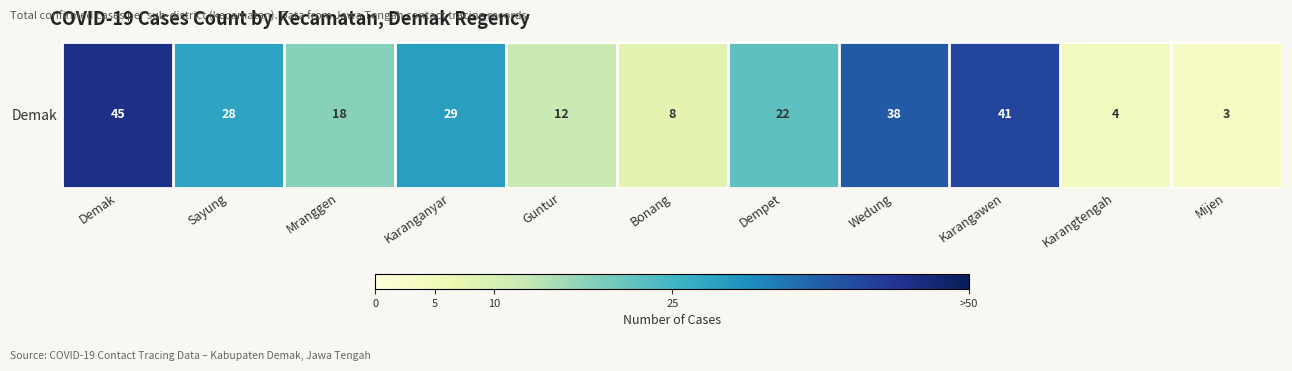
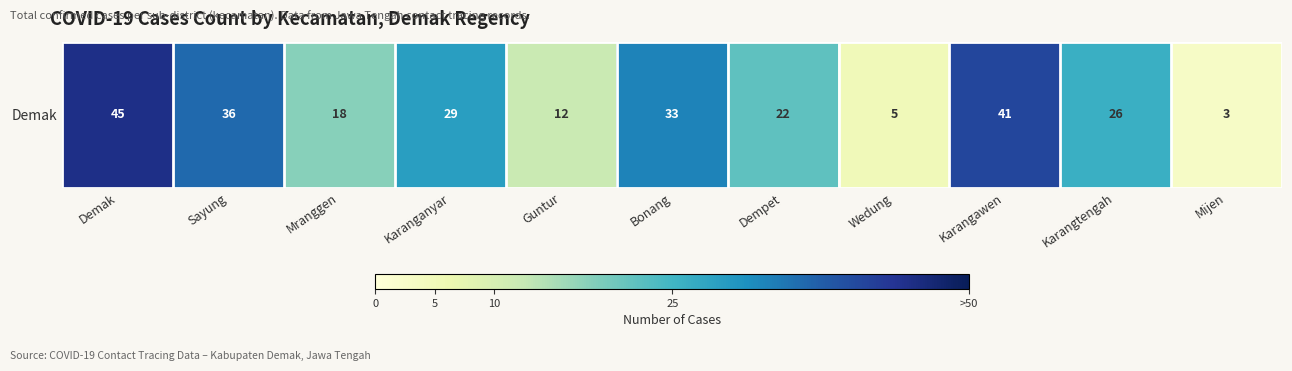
  {
    "Demak": {
      "Demak": 45,
-     "Sayung": 28,
+     "Sayung": 36,
      "Mranggen": 18,
      "Karanganyar": 29,
      "Guntur": 12,
-     "Bonang": 8,
+     "Bonang": 33,
      "Dempet": 22,
-     "Wedung": 38,
+     "Wedung": 5,
      "Karangawen": 41,
-     "Karangtengah": 4,
+     "Karangtengah": 26,
      "Mijen": 3
    }
  }
